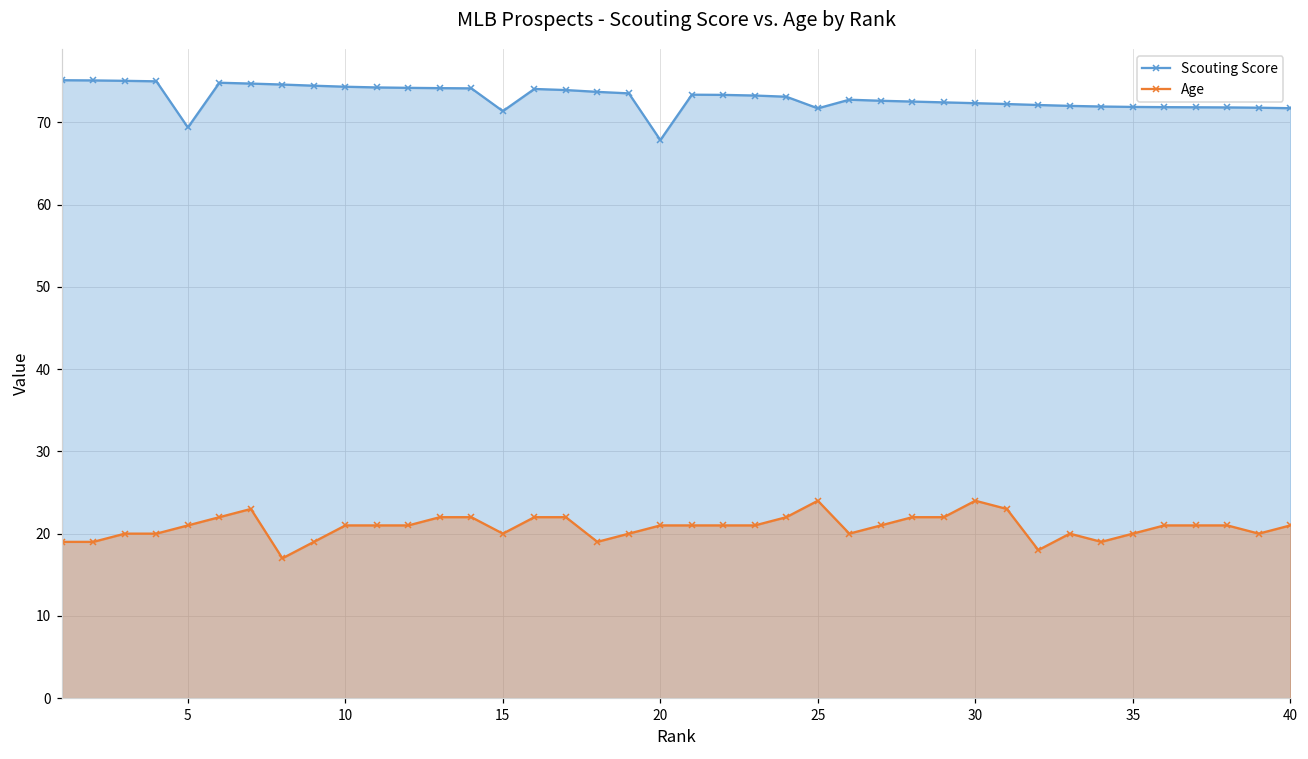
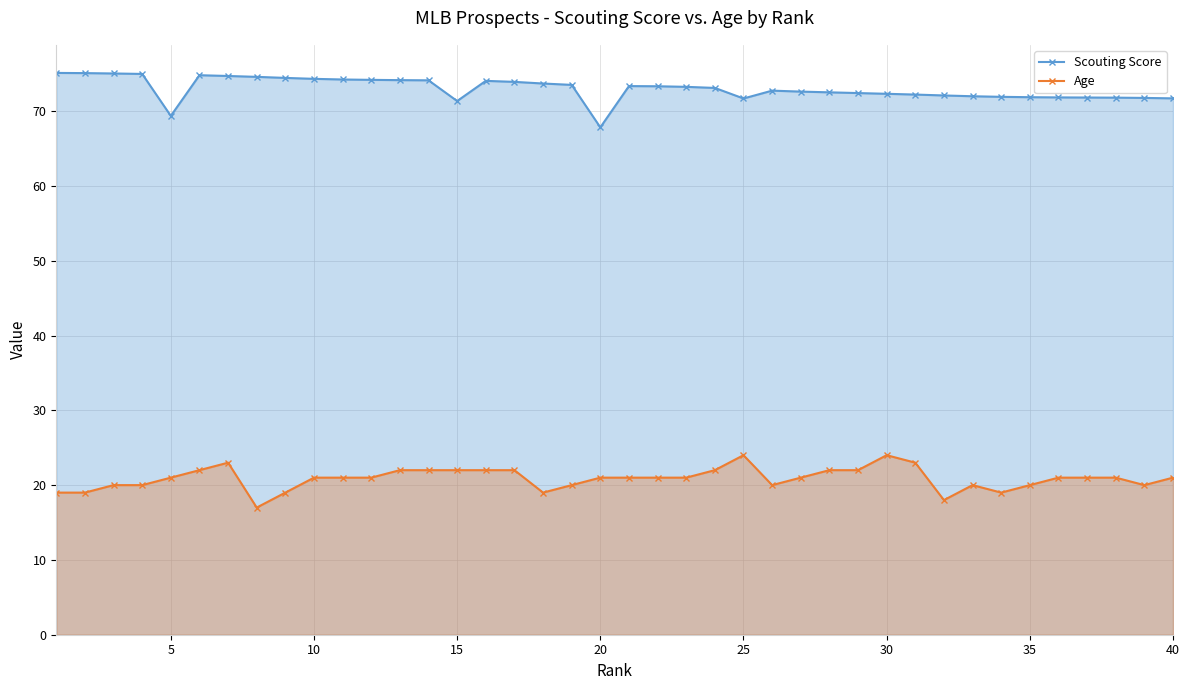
  {
    "Scouting Score": {
      "5": 69,
      "10": 74,
      "15": 71,
      "20": 68,
      "25": 72,
      "30": 72,
      "35": 72,
      "40": 72
    },
    "Age": {
      "5": 21,
      "10": 21,
-     "15": 20,
+     "15": 22,
      "20": 21,
      "25": 24,
      "30": 24,
      "35": 20,
      "40": 21
    }
  }
